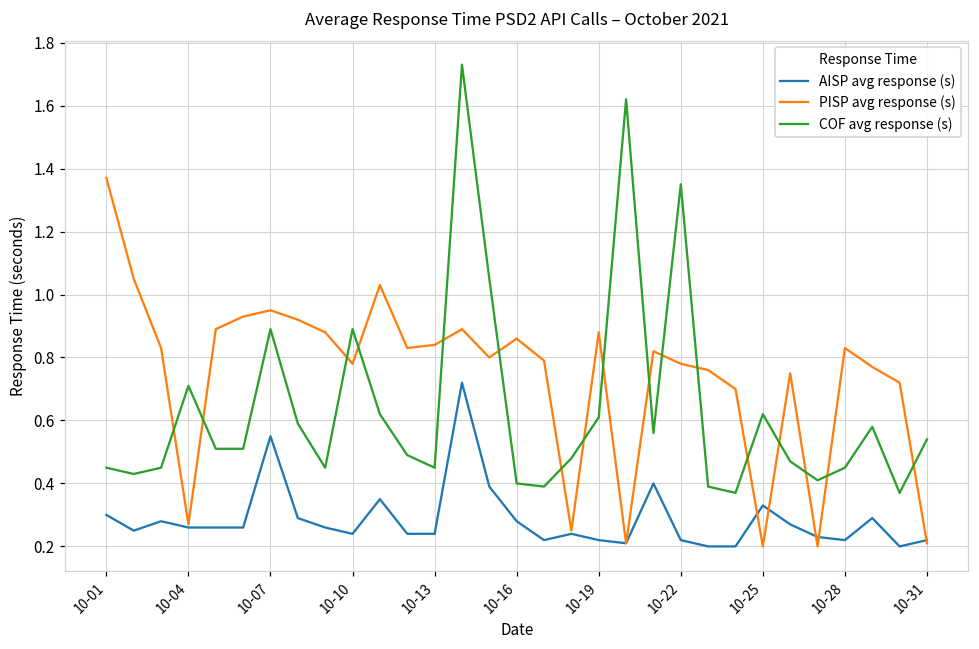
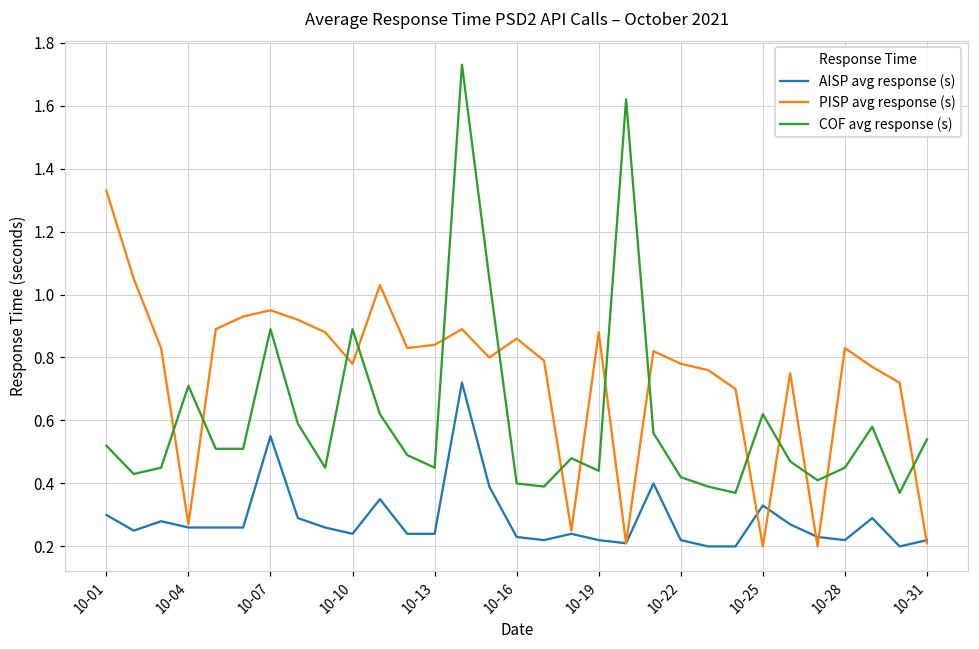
  {
    "AISP avg response (s)": {
      "10-01": 0.30,
      "10-04": 0.26,
      "10-07": 0.55,
      "10-10": 0.24,
      "10-13": 0.24,
-     "10-16": 0.28,
+     "10-16": 0.23,
      "10-19": 0.22,
      "10-22": 0.22,
      "10-25": 0.33,
      "10-28": 0.22,
      "10-31": 0.22
    },
    "PISP avg response (s)": {
-     "10-01": 1.37,
+     "10-01": 1.33,
      "10-04": 0.27,
      "10-07": 0.95,
      "10-10": 0.78,
      "10-13": 0.84,
      "10-16": 0.86,
      "10-19": 0.88,
      "10-22": 0.78,
      "10-25": 0.20,
      "10-28": 0.83,
      "10-31": 0.21
    },
    "COF avg response (s)": {
-     "10-01": 0.45,
+     "10-01": 0.52,
      "10-04": 0.71,
      "10-07": 0.89,
      "10-10": 0.89,
      "10-13": 0.45,
      "10-16": 0.40,
-     "10-19": 0.61,
-     "10-22": 1.35,
+     "10-19": 0.44,
+     "10-22": 0.42,
      "10-25": 0.62,
      "10-28": 0.45,
      "10-31": 0.54
    }
  }
